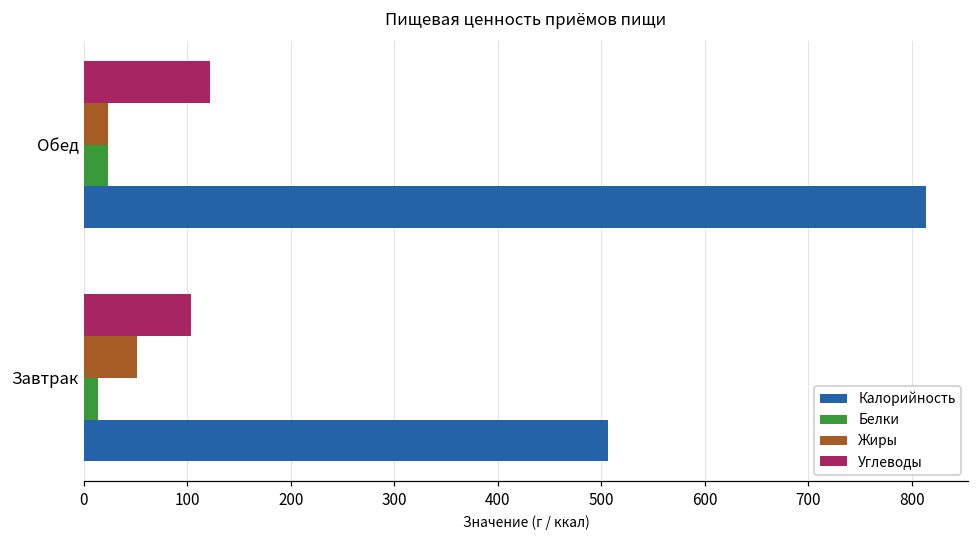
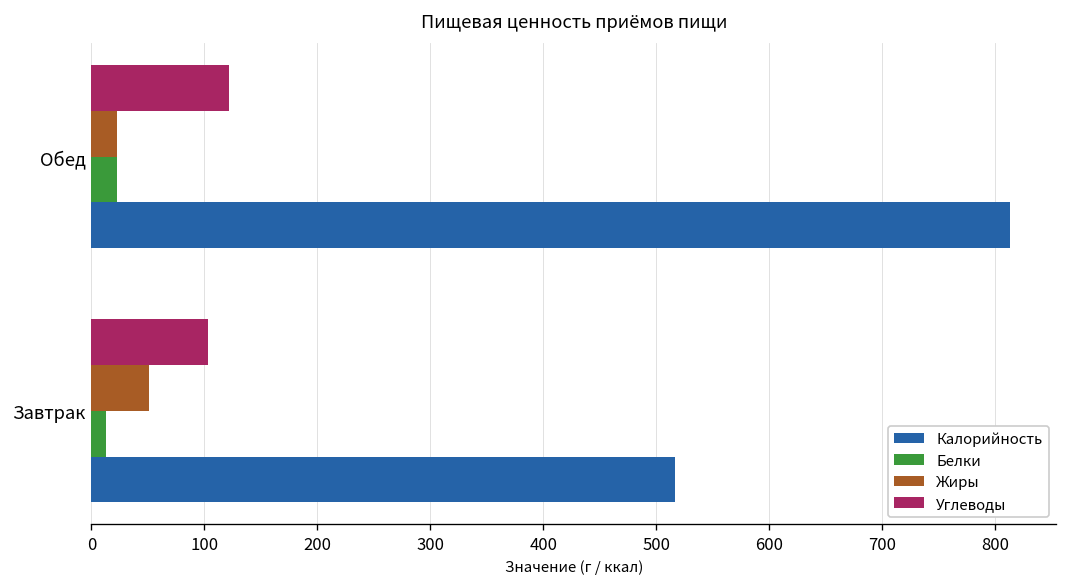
  {
    "Калорийность": {
      "Обед": 810,
-     "Завтрак": 510
+     "Завтрак": 520
    },
    "Белки": {
      "Обед": 20,
      "Завтрак": 10
    },
    "Жиры": {
      "Обед": 20,
      "Завтрак": 50
    },
    "Углеводы": {
      "Обед": 120,
      "Завтрак": 100
    }
  }
